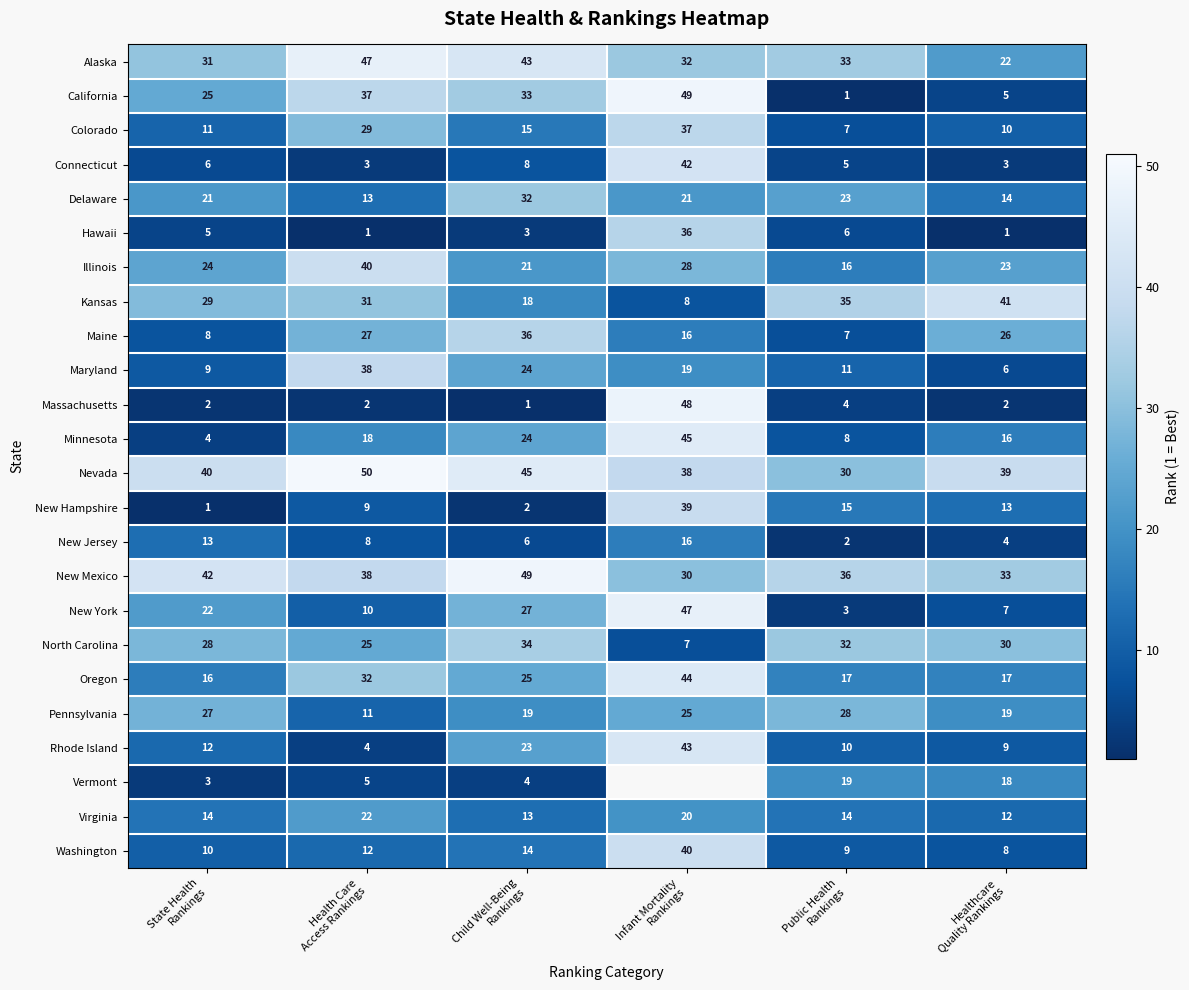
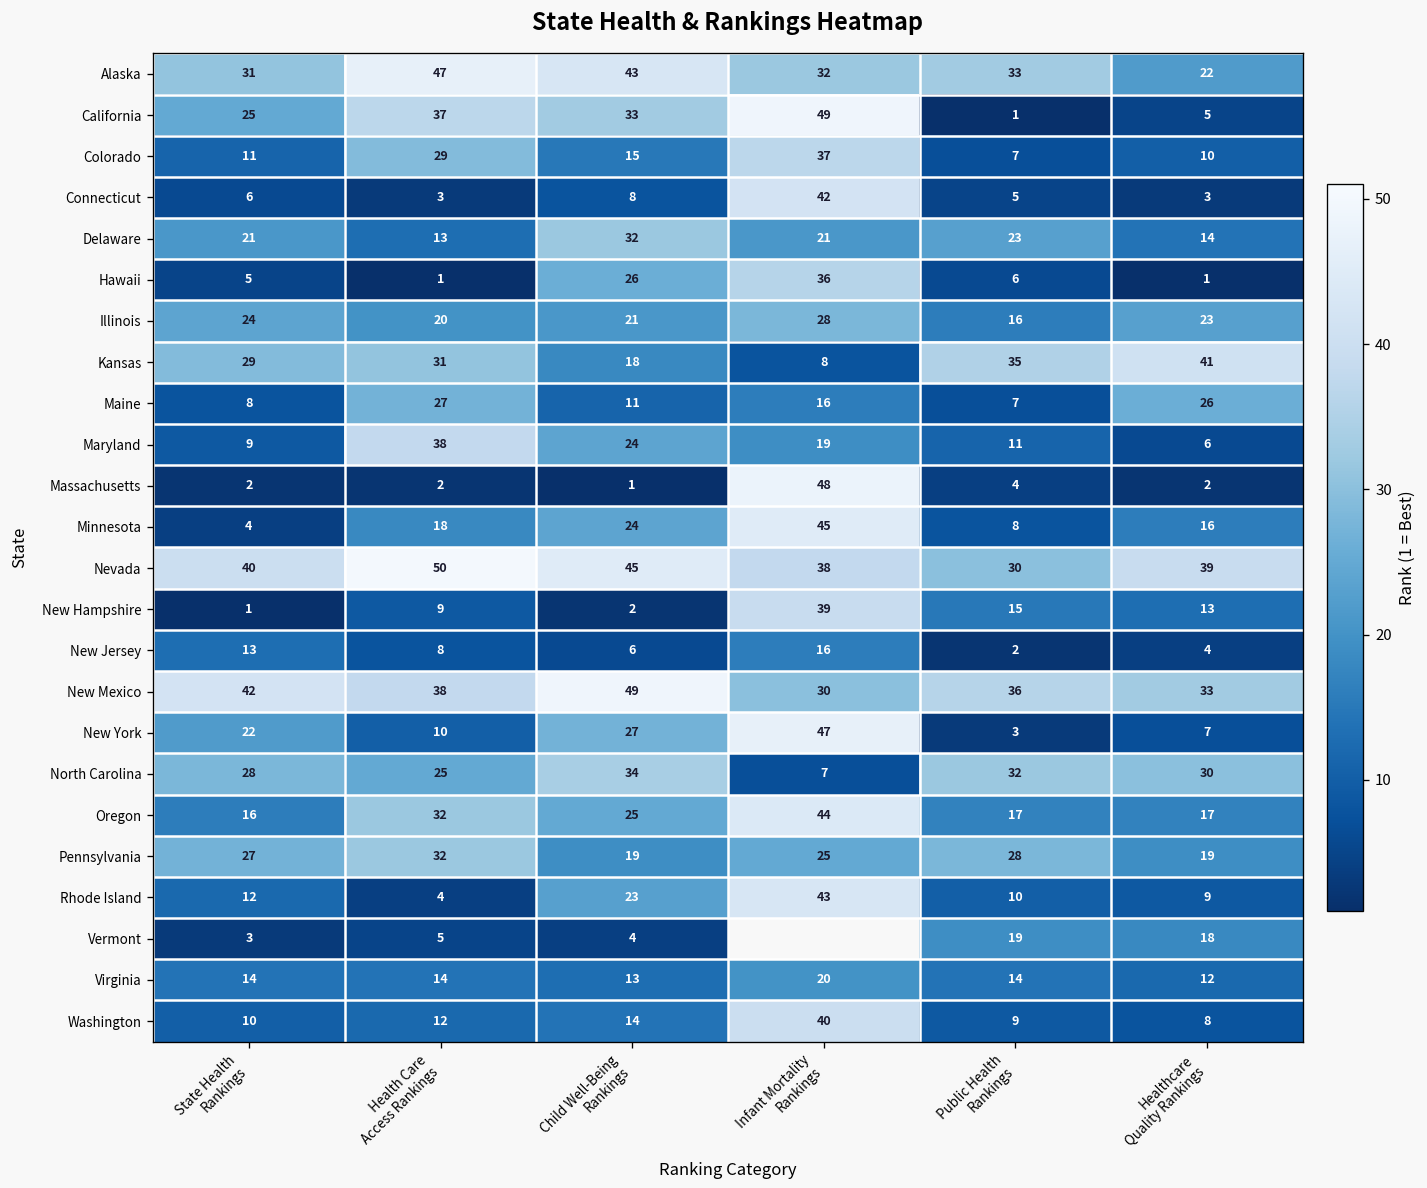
  {
    "Alaska": {
      "State Health Rankings": 31,
      "Health Care Access Rankings": 47,
      "Child Well-Being Rankings": 43,
      "Infant Mortality Rankings": 32,
      "Public Health Rankings": 33,
      "Healthcare Quality Rankings": 22
    },
    "California": {
      "State Health Rankings": 25,
      "Health Care Access Rankings": 37,
      "Child Well-Being Rankings": 33,
      "Infant Mortality Rankings": 49,
      "Public Health Rankings": 1,
      "Healthcare Quality Rankings": 5
    },
    "Colorado": {
      "State Health Rankings": 11,
      "Health Care Access Rankings": 29,
      "Child Well-Being Rankings": 15,
      "Infant Mortality Rankings": 37,
      "Public Health Rankings": 7,
      "Healthcare Quality Rankings": 10
    },
    "Connecticut": {
      "State Health Rankings": 6,
      "Health Care Access Rankings": 3,
      "Child Well-Being Rankings": 8,
      "Infant Mortality Rankings": 42,
      "Public Health Rankings": 5,
      "Healthcare Quality Rankings": 3
    },
    "Delaware": {
      "State Health Rankings": 21,
      "Health Care Access Rankings": 13,
      "Child Well-Being Rankings": 32,
      "Infant Mortality Rankings": 21,
      "Public Health Rankings": 23,
      "Healthcare Quality Rankings": 14
    },
    "Hawaii": {
      "State Health Rankings": 5,
      "Health Care Access Rankings": 1,
-     "Child Well-Being Rankings": 3,
+     "Child Well-Being Rankings": 26,
      "Infant Mortality Rankings": 36,
      "Public Health Rankings": 6,
      "Healthcare Quality Rankings": 1
    },
    "Illinois": {
      "State Health Rankings": 24,
-     "Health Care Access Rankings": 40,
+     "Health Care Access Rankings": 20,
      "Child Well-Being Rankings": 21,
      "Infant Mortality Rankings": 28,
      "Public Health Rankings": 16,
      "Healthcare Quality Rankings": 23
    },
    "Kansas": {
      "State Health Rankings": 29,
      "Health Care Access Rankings": 31,
      "Child Well-Being Rankings": 18,
      "Infant Mortality Rankings": 8,
      "Public Health Rankings": 35,
      "Healthcare Quality Rankings": 41
    },
    "Maine": {
      "State Health Rankings": 8,
      "Health Care Access Rankings": 27,
-     "Child Well-Being Rankings": 36,
+     "Child Well-Being Rankings": 11,
      "Infant Mortality Rankings": 16,
      "Public Health Rankings": 7,
      "Healthcare Quality Rankings": 26
    },
    "Maryland": {
      "State Health Rankings": 9,
      "Health Care Access Rankings": 38,
      "Child Well-Being Rankings": 24,
      "Infant Mortality Rankings": 19,
      "Public Health Rankings": 11,
      "Healthcare Quality Rankings": 6
    },
    "Massachusetts": {
      "State Health Rankings": 2,
      "Health Care Access Rankings": 2,
      "Child Well-Being Rankings": 1,
      "Infant Mortality Rankings": 48,
      "Public Health Rankings": 4,
      "Healthcare Quality Rankings": 2
    },
    "Minnesota": {
      "State Health Rankings": 4,
      "Health Care Access Rankings": 18,
      "Child Well-Being Rankings": 24,
      "Infant Mortality Rankings": 45,
      "Public Health Rankings": 8,
      "Healthcare Quality Rankings": 16
    },
    "Nevada": {
      "State Health Rankings": 40,
      "Health Care Access Rankings": 50,
      "Child Well-Being Rankings": 45,
      "Infant Mortality Rankings": 38,
      "Public Health Rankings": 30,
      "Healthcare Quality Rankings": 39
    },
    "New Hampshire": {
      "State Health Rankings": 1,
      "Health Care Access Rankings": 9,
      "Child Well-Being Rankings": 2,
      "Infant Mortality Rankings": 39,
      "Public Health Rankings": 15,
      "Healthcare Quality Rankings": 13
    },
    "New Jersey": {
      "State Health Rankings": 13,
      "Health Care Access Rankings": 8,
      "Child Well-Being Rankings": 6,
      "Infant Mortality Rankings": 16,
      "Public Health Rankings": 2,
      "Healthcare Quality Rankings": 4
    },
    "New Mexico": {
      "State Health Rankings": 42,
      "Health Care Access Rankings": 38,
      "Child Well-Being Rankings": 49,
      "Infant Mortality Rankings": 30,
      "Public Health Rankings": 36,
      "Healthcare Quality Rankings": 33
    },
    "New York": {
      "State Health Rankings": 22,
      "Health Care Access Rankings": 10,
      "Child Well-Being Rankings": 27,
      "Infant Mortality Rankings": 47,
      "Public Health Rankings": 3,
      "Healthcare Quality Rankings": 7
    },
    "North Carolina": {
      "State Health Rankings": 28,
      "Health Care Access Rankings": 25,
      "Child Well-Being Rankings": 34,
      "Infant Mortality Rankings": 7,
      "Public Health Rankings": 32,
      "Healthcare Quality Rankings": 30
    },
    "Oregon": {
      "State Health Rankings": 16,
      "Health Care Access Rankings": 32,
      "Child Well-Being Rankings": 25,
      "Infant Mortality Rankings": 44,
      "Public Health Rankings": 17,
      "Healthcare Quality Rankings": 17
    },
    "Pennsylvania": {
      "State Health Rankings": 27,
-     "Health Care Access Rankings": 11,
+     "Health Care Access Rankings": 32,
      "Child Well-Being Rankings": 19,
      "Infant Mortality Rankings": 25,
      "Public Health Rankings": 28,
      "Healthcare Quality Rankings": 19
    },
    "Rhode Island": {
      "State Health Rankings": 12,
      "Health Care Access Rankings": 4,
      "Child Well-Being Rankings": 23,
      "Infant Mortality Rankings": 43,
      "Public Health Rankings": 10,
      "Healthcare Quality Rankings": 9
    },
    "Vermont": {
      "State Health Rankings": 3,
      "Health Care Access Rankings": 5,
      "Child Well-Being Rankings": 4,
      "Public Health Rankings": 19,
      "Healthcare Quality Rankings": 18
    },
    "Virginia": {
      "State Health Rankings": 14,
-     "Health Care Access Rankings": 22,
+     "Health Care Access Rankings": 14,
      "Child Well-Being Rankings": 13,
      "Infant Mortality Rankings": 20,
      "Public Health Rankings": 14,
      "Healthcare Quality Rankings": 12
    },
    "Washington": {
      "State Health Rankings": 10,
      "Health Care Access Rankings": 12,
      "Child Well-Being Rankings": 14,
      "Infant Mortality Rankings": 40,
      "Public Health Rankings": 9,
      "Healthcare Quality Rankings": 8
    }
  }
